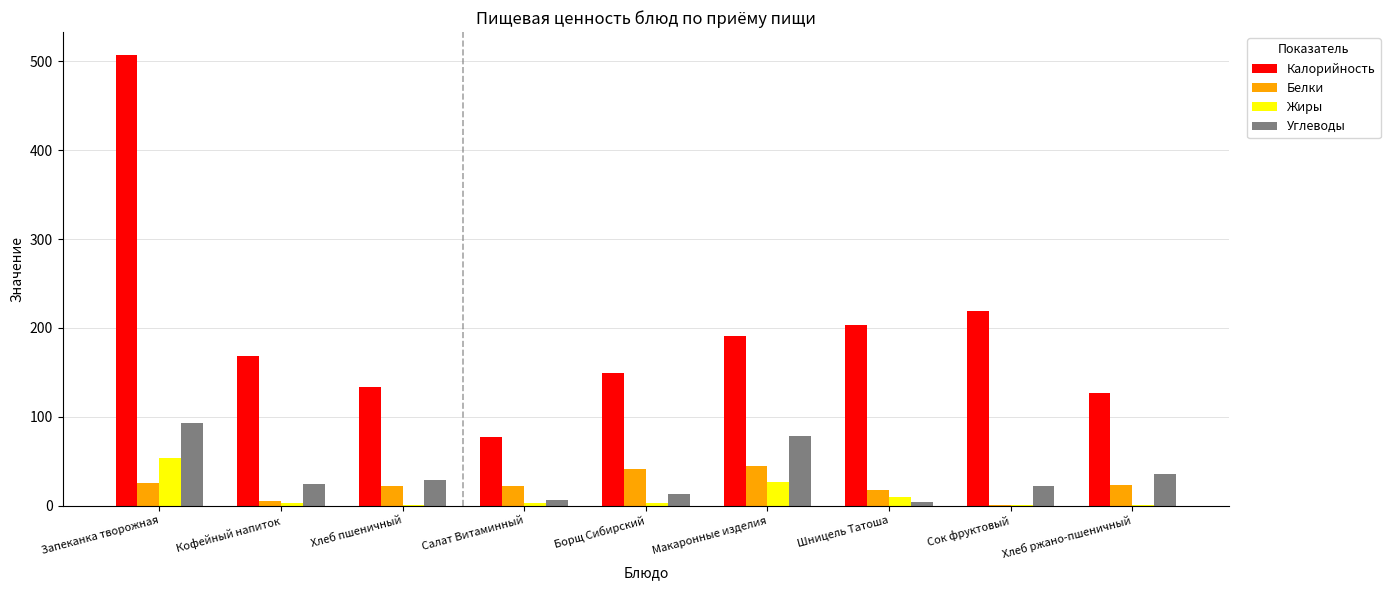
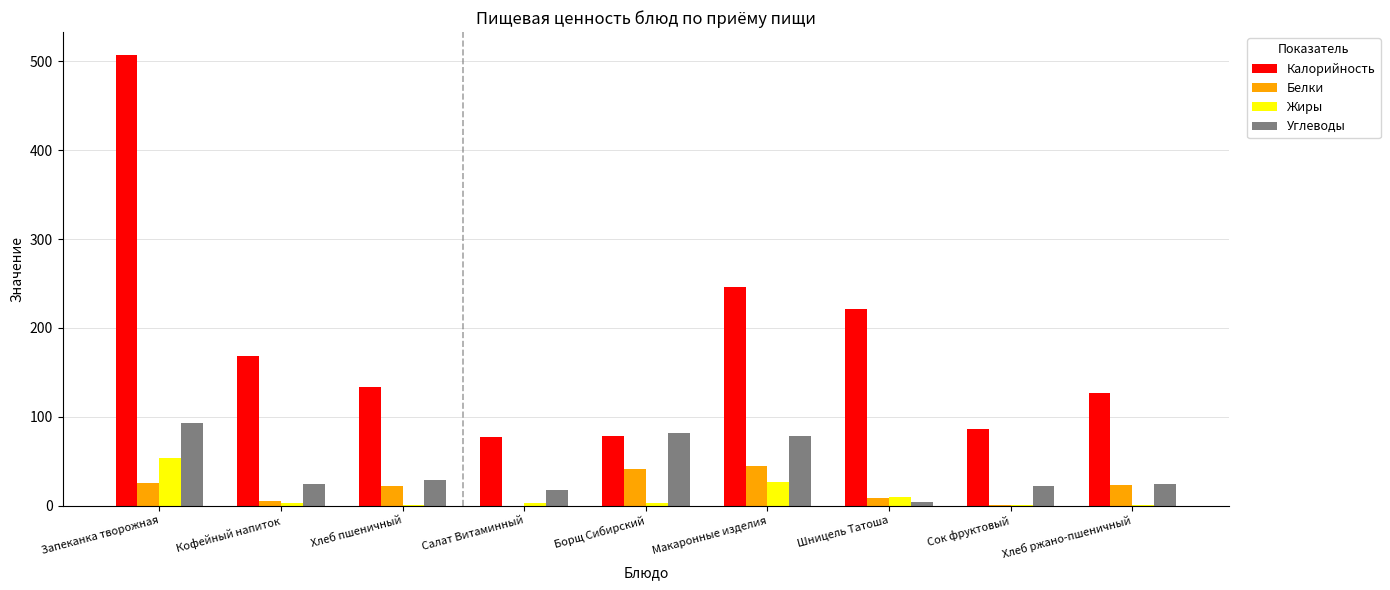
  {
    "Калорийность": {
      "Запеканка творожная": 510,
      "Кофейный напиток": 170,
      "Хлеб пшеничный": 130,
      "Салат Витаминный": 80,
-     "Борщ Сибирский": 150,
-     "Макаронные изделия": 190,
-     "Шницель Татоша": 200,
-     "Сок фруктовый": 220,
+     "Борщ Сибирский": 80,
+     "Макаронные изделия": 250,
+     "Шницель Татоша": 220,
+     "Сок фруктовый": 90,
      "Хлеб ржано-пшеничный": 130
    },
    "Белки": {
      "Запеканка творожная": 30,
      "Кофейный напиток": 10,
      "Хлеб пшеничный": 20,
-     "Салат Витаминный": 20,
+     "Салат Витаминный": 0,
      "Борщ Сибирский": 40,
      "Макаронные изделия": 40,
-     "Шницель Татоша": 20,
+     "Шницель Татоша": 10,
      "Хлеб ржано-пшеничный": 20
    },
    "Жиры": {
      "Запеканка творожная": 50,
      "Кофейный напиток": 0,
      "Салат Витаминный": 0,
      "Макаронные изделия": 30,
      "Шницель Татоша": 10
    },
    "Углеводы": {
      "Запеканка творожная": 90,
      "Кофейный напиток": 20,
      "Хлеб пшеничный": 30,
-     "Салат Витаминный": 10,
-     "Борщ Сибирский": 10,
+     "Салат Витаминный": 20,
+     "Борщ Сибирский": 80,
      "Макаронные изделия": 80,
      "Шницель Татоша": 0,
      "Сок фруктовый": 20,
-     "Хлеб ржано-пшеничный": 40
+     "Хлеб ржано-пшеничный": 20
    }
  }
